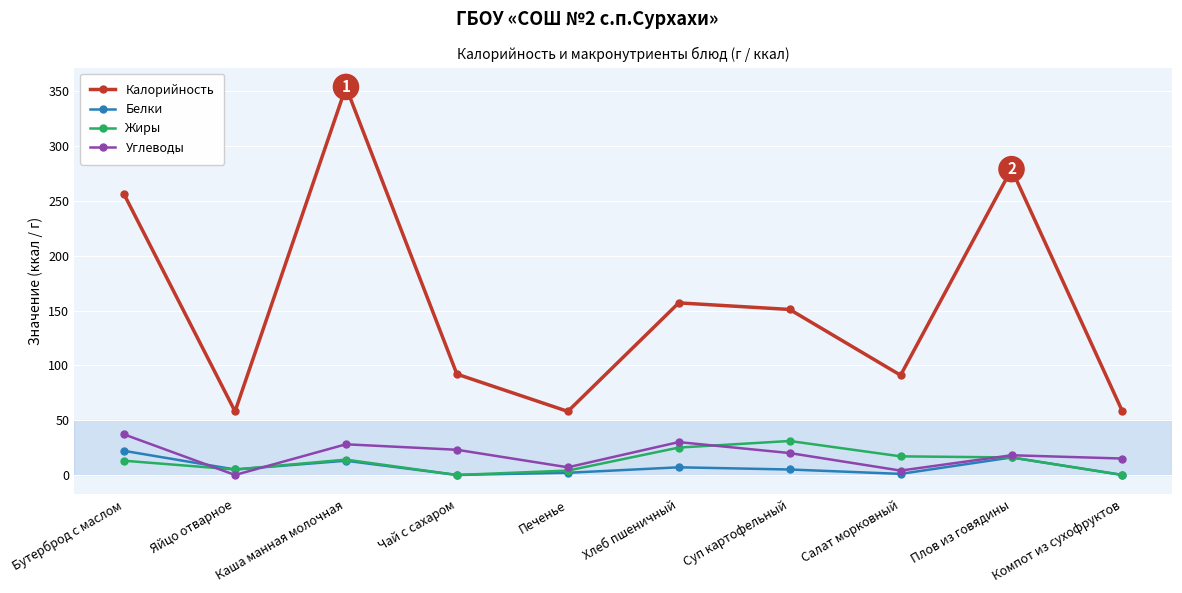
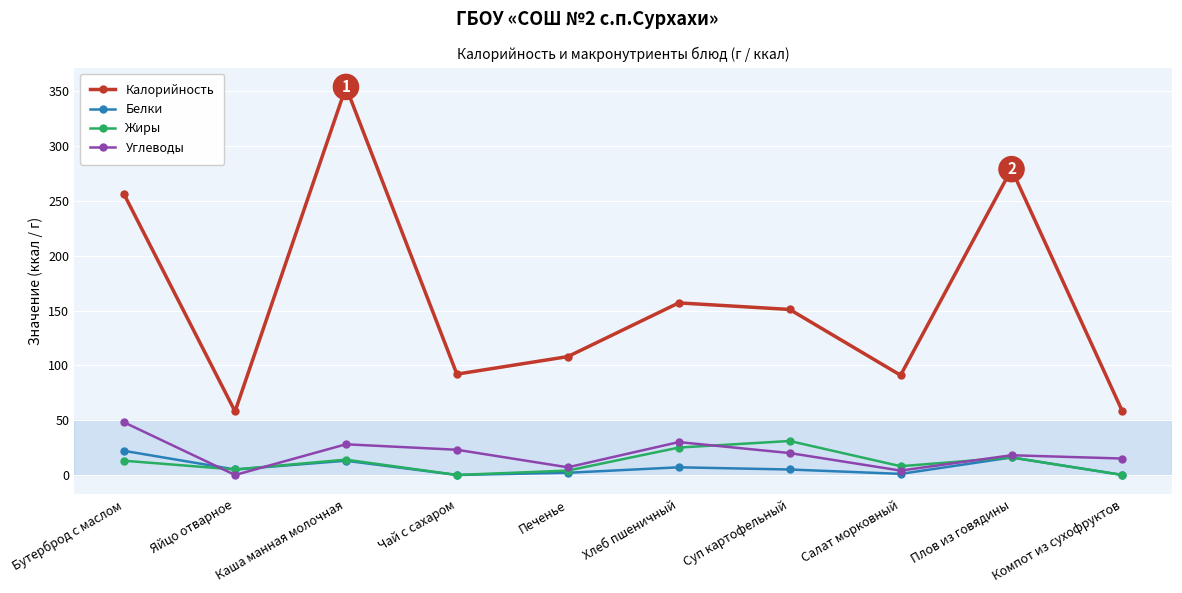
  {
    "Калорийность": {
      "Бутерброд с маслом": 256,
      "Яйцо отварное": 58,
      "Чай с сахаром": 92,
-     "Печенье": 58,
+     "Печенье": 108,
      "Хлеб пшеничный": 157,
      "Суп картофельный": 151,
      "Салат морковный": 91,
      "Компот из сухофруктов": 58
    },
    "Белки": {
      "Бутерброд с маслом": 22,
      "Хлеб пшеничный": 7,
      "Суп картофельный": 5,
      "Салат морковный": 1
    },
    "Жиры": {
      "Бутерброд с маслом": 13,
      "Хлеб пшеничный": 25,
      "Суп картофельный": 31,
-     "Салат морковный": 17
+     "Салат морковный": 8
    },
    "Углеводы": {
-     "Бутерброд с маслом": 37,
+     "Бутерброд с маслом": 48,
      "Яйцо отварное": 0,
      "Каша манная молочная": 28,
      "Чай с сахаром": 23,
      "Печенье": 7,
      "Хлеб пшеничный": 30,
      "Суп картофельный": 20,
      "Салат морковный": 4,
      "Компот из сухофруктов": 15
    }
  }
